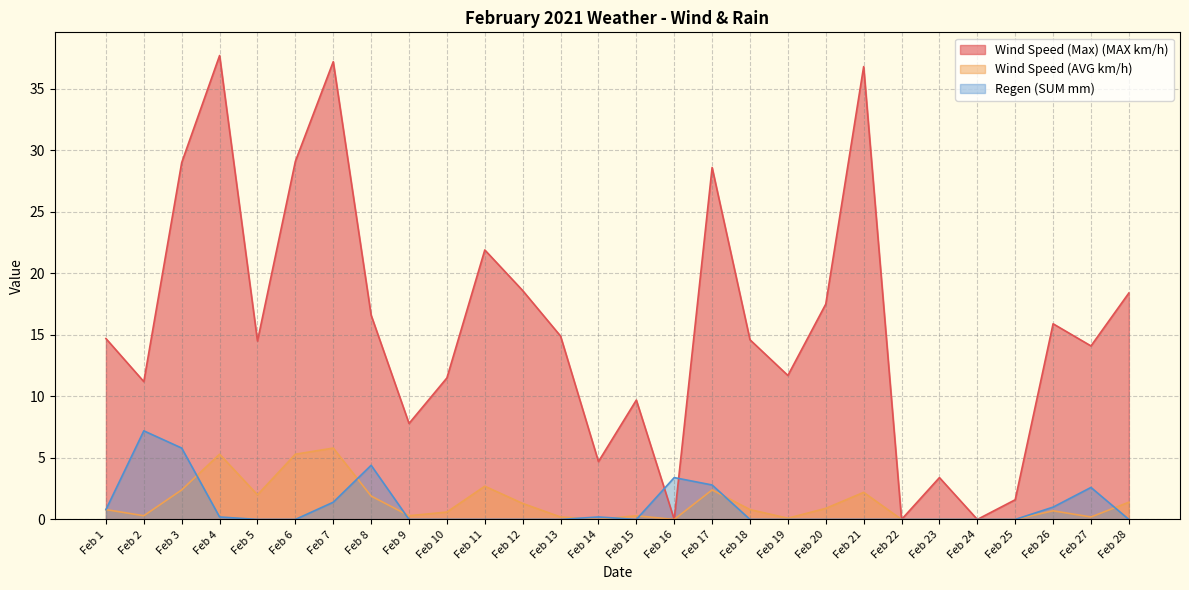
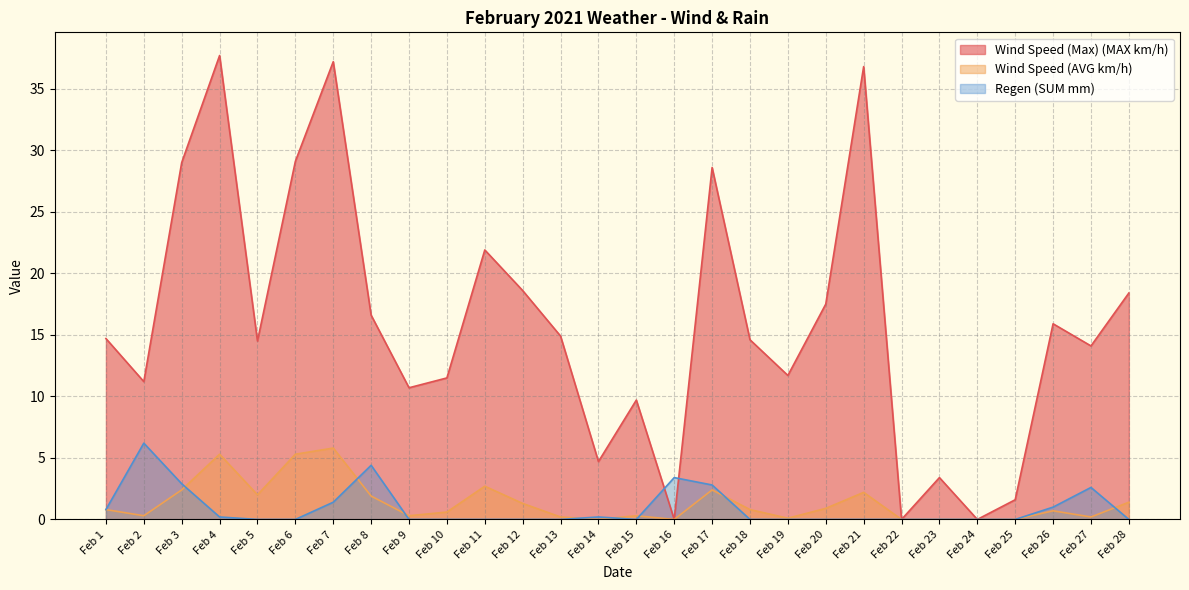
  {
    "Wind Speed (Max) (MAX km/h)": {
      "Feb 1": 14.7,
      "Feb 2": 11.2,
      "Feb 3": 29.0,
      "Feb 4": 37.7,
      "Feb 5": 14.5,
      "Feb 6": 29.1,
      "Feb 7": 37.2,
      "Feb 8": 16.6,
-     "Feb 9": 7.8,
+     "Feb 9": 10.7,
      "Feb 10": 11.5,
      "Feb 11": 21.9,
      "Feb 12": 18.6,
      "Feb 13": 14.9,
      "Feb 14": 4.7,
      "Feb 15": 9.7,
      "Feb 17": 28.6,
      "Feb 18": 14.6,
      "Feb 19": 11.7,
      "Feb 20": 17.5,
      "Feb 21": 36.8,
      "Feb 23": 3.4,
      "Feb 25": 1.6,
      "Feb 26": 15.9,
      "Feb 27": 14.1,
      "Feb 28": 18.4
    },
    "Wind Speed (AVG km/h)": {
      "Feb 2": 0.3,
      "Feb 3": 2.4,
      "Feb 4": 5.3,
      "Feb 5": 2.0,
      "Feb 6": 5.3,
      "Feb 7": 5.8,
      "Feb 8": 1.9,
      "Feb 9": 0.3,
      "Feb 10": 0.6,
      "Feb 11": 2.7,
      "Feb 12": 1.3,
      "Feb 15": 0.3,
      "Feb 17": 2.4,
      "Feb 18": 0.8,
      "Feb 20": 0.9,
      "Feb 21": 2.2,
      "Feb 26": 0.7,
      "Feb 27": 0.2,
      "Feb 28": 1.4
    },
    "Regen (SUM mm)": {
-     "Feb 2": 7.2,
-     "Feb 3": 5.8,
+     "Feb 2": 6.2,
+     "Feb 3": 2.9,
      "Feb 4": 0.2,
      "Feb 5": 0.0,
      "Feb 6": 0.0,
      "Feb 7": 1.4,
      "Feb 8": 4.4,
      "Feb 9": 0.0,
      "Feb 10": 0.0,
      "Feb 11": 0.0,
      "Feb 12": 0.0,
      "Feb 15": 0.0,
      "Feb 16": 3.4,
      "Feb 17": 2.8,
      "Feb 18": 0.0,
      "Feb 20": 0.0,
      "Feb 21": 0.0,
      "Feb 26": 1.0,
      "Feb 27": 2.6,
      "Feb 28": 0.0
    }
  }
